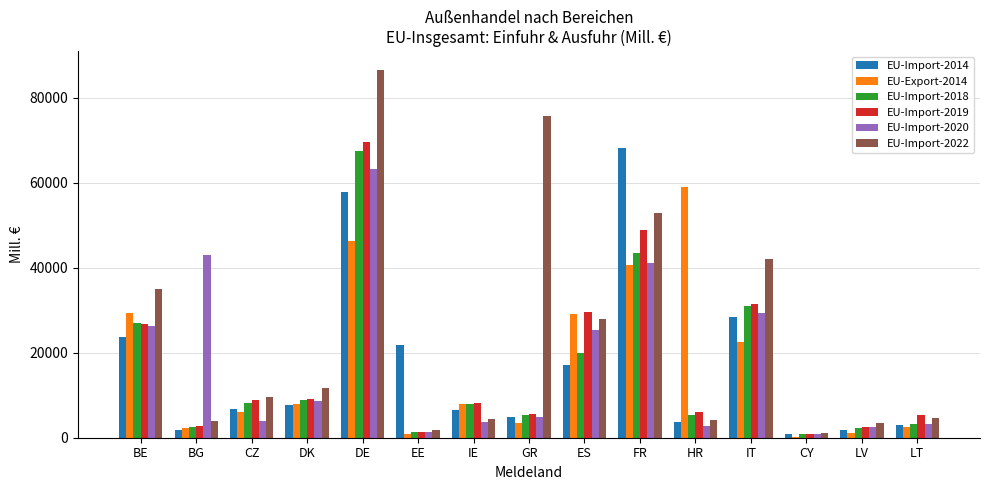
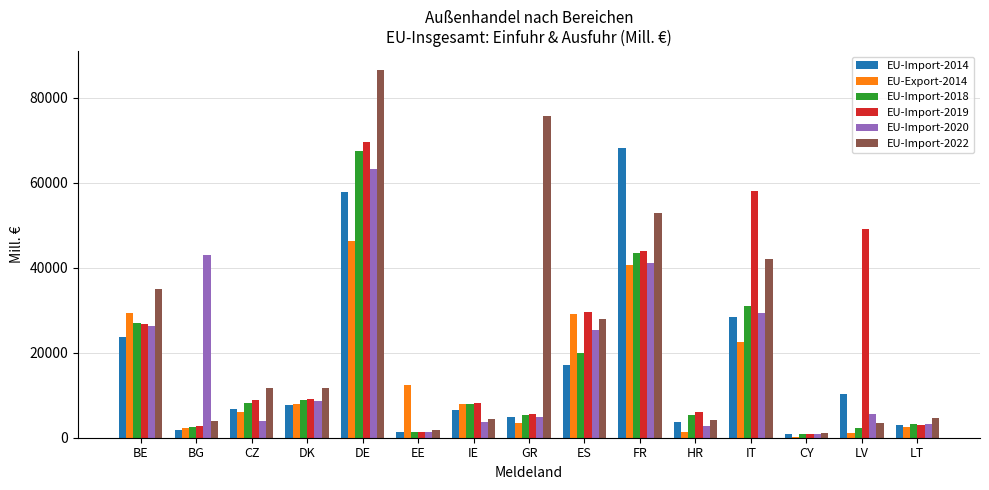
  {
    "EU-Import-2014": {
      "BE": 24000,
      "BG": 2000,
      "CZ": 7000,
      "DK": 8000,
      "DE": 58000,
-     "EE": 22000,
+     "EE": 1000,
      "IE": 6000,
      "GR": 5000,
      "ES": 17000,
      "FR": 68000,
      "HR": 4000,
      "IT": 28000,
      "CY": 1000,
-     "LV": 2000,
+     "LV": 10000,
      "LT": 3000
    },
    "EU-Export-2014": {
      "BE": 29000,
      "BG": 2000,
      "CZ": 6000,
      "DK": 8000,
      "DE": 46000,
-     "EE": 1000,
+     "EE": 12000,
      "IE": 8000,
      "GR": 3000,
      "ES": 29000,
      "FR": 41000,
-     "HR": 59000,
+     "HR": 1000,
      "IT": 22000,
      "LV": 1000,
      "LT": 2000
    },
    "EU-Import-2018": {
      "BE": 27000,
      "BG": 2000,
      "CZ": 8000,
      "DK": 9000,
      "DE": 68000,
      "EE": 1000,
      "IE": 8000,
      "GR": 5000,
      "ES": 20000,
      "FR": 43000,
      "HR": 5000,
      "IT": 31000,
      "CY": 1000,
      "LV": 2000,
      "LT": 3000
    },
    "EU-Import-2019": {
      "BE": 27000,
      "BG": 3000,
      "CZ": 9000,
      "DK": 9000,
      "DE": 69000,
      "EE": 1000,
      "IE": 8000,
      "GR": 5000,
      "ES": 30000,
-     "FR": 49000,
+     "FR": 44000,
      "HR": 6000,
-     "IT": 31000,
+     "IT": 58000,
      "CY": 1000,
-     "LV": 2000,
-     "LT": 5000
+     "LV": 49000,
+     "LT": 3000
    },
    "EU-Import-2020": {
      "BE": 26000,
      "BG": 43000,
      "CZ": 4000,
      "DK": 9000,
      "DE": 63000,
      "EE": 1000,
      "IE": 4000,
      "GR": 5000,
      "ES": 25000,
      "FR": 41000,
      "HR": 3000,
      "IT": 29000,
      "CY": 1000,
-     "LV": 3000,
+     "LV": 6000,
      "LT": 3000
    },
    "EU-Import-2022": {
      "BE": 35000,
      "BG": 4000,
-     "CZ": 10000,
+     "CZ": 12000,
      "DK": 12000,
      "DE": 87000,
      "EE": 2000,
      "IE": 5000,
      "GR": 76000,
      "ES": 28000,
      "FR": 53000,
      "HR": 4000,
      "IT": 42000,
      "CY": 1000,
      "LV": 4000,
      "LT": 5000
    }
  }
